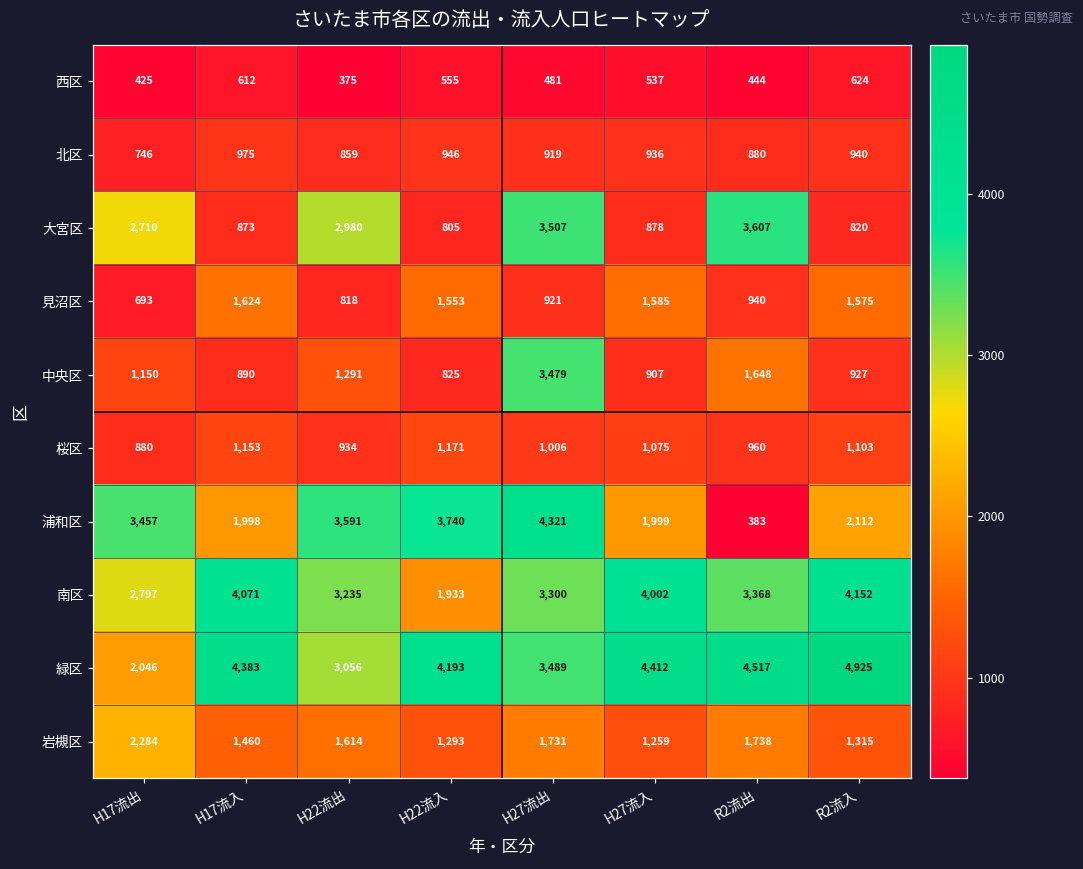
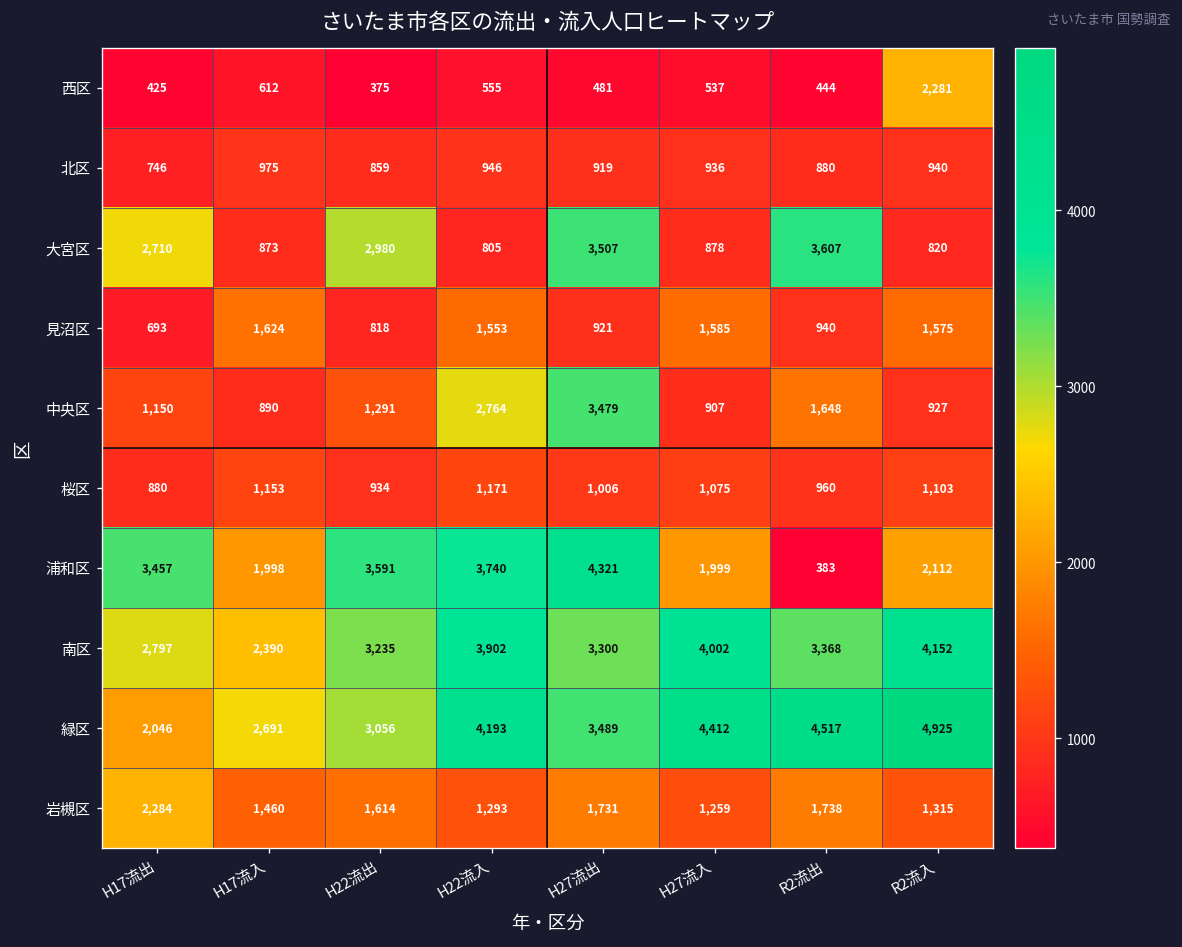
  {
    "西区": {
      "H17流出": "425",
      "H17流入": "612",
      "H22流出": "375",
      "H22流入": "555",
      "H27流出": "481",
      "H27流入": "537",
      "R2流出": "444",
-     "R2流入": "624"
+     "R2流入": "2,281"
    },
    "北区": {
      "H17流出": "746",
      "H17流入": "975",
      "H22流出": "859",
      "H22流入": "946",
      "H27流出": "919",
      "H27流入": "936",
      "R2流出": "880",
      "R2流入": "940"
    },
    "大宮区": {
      "H17流出": "2,710",
      "H17流入": "873",
      "H22流出": "2,980",
      "H22流入": "805",
      "H27流出": "3,507",
      "H27流入": "878",
      "R2流出": "3,607",
      "R2流入": "820"
    },
    "見沼区": {
      "H17流出": "693",
      "H17流入": "1,624",
      "H22流出": "818",
      "H22流入": "1,553",
      "H27流出": "921",
      "H27流入": "1,585",
      "R2流出": "940",
      "R2流入": "1,575"
    },
    "中央区": {
      "H17流出": "1,150",
      "H17流入": "890",
      "H22流出": "1,291",
-     "H22流入": "825",
+     "H22流入": "2,764",
      "H27流出": "3,479",
      "H27流入": "907",
      "R2流出": "1,648",
      "R2流入": "927"
    },
    "桜区": {
      "H17流出": "880",
      "H17流入": "1,153",
      "H22流出": "934",
      "H22流入": "1,171",
      "H27流出": "1,006",
      "H27流入": "1,075",
      "R2流出": "960",
      "R2流入": "1,103"
    },
    "浦和区": {
      "H17流出": "3,457",
      "H17流入": "1,998",
      "H22流出": "3,591",
      "H22流入": "3,740",
      "H27流出": "4,321",
      "H27流入": "1,999",
      "R2流出": "383",
      "R2流入": "2,112"
    },
    "南区": {
      "H17流出": "2,797",
-     "H17流入": "4,071",
+     "H17流入": "2,390",
      "H22流出": "3,235",
-     "H22流入": "1,933",
+     "H22流入": "3,902",
      "H27流出": "3,300",
      "H27流入": "4,002",
      "R2流出": "3,368",
      "R2流入": "4,152"
    },
    "緑区": {
      "H17流出": "2,046",
-     "H17流入": "4,383",
+     "H17流入": "2,691",
      "H22流出": "3,056",
      "H22流入": "4,193",
      "H27流出": "3,489",
      "H27流入": "4,412",
      "R2流出": "4,517",
      "R2流入": "4,925"
    },
    "岩槻区": {
      "H17流出": "2,284",
      "H17流入": "1,460",
      "H22流出": "1,614",
      "H22流入": "1,293",
      "H27流出": "1,731",
      "H27流入": "1,259",
      "R2流出": "1,738",
      "R2流入": "1,315"
    }
  }
